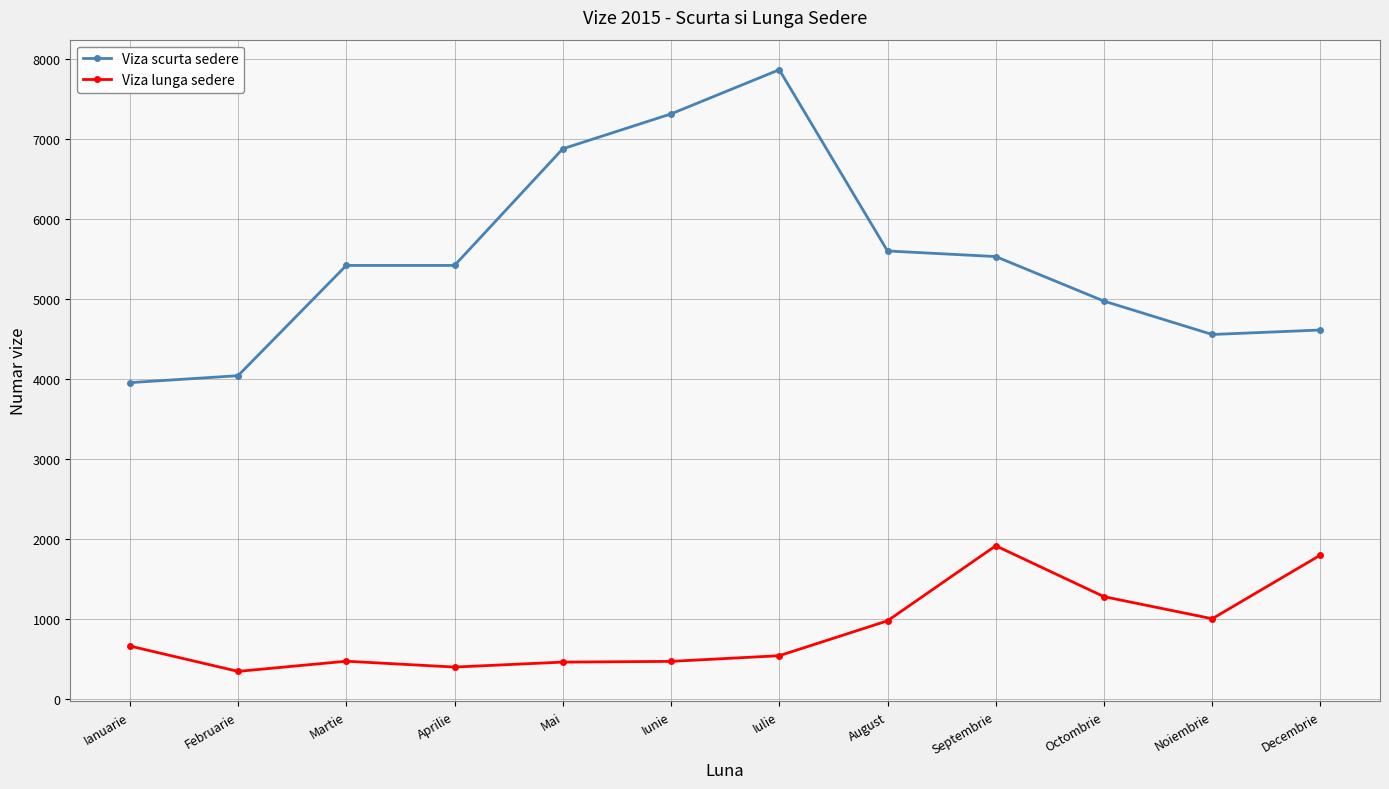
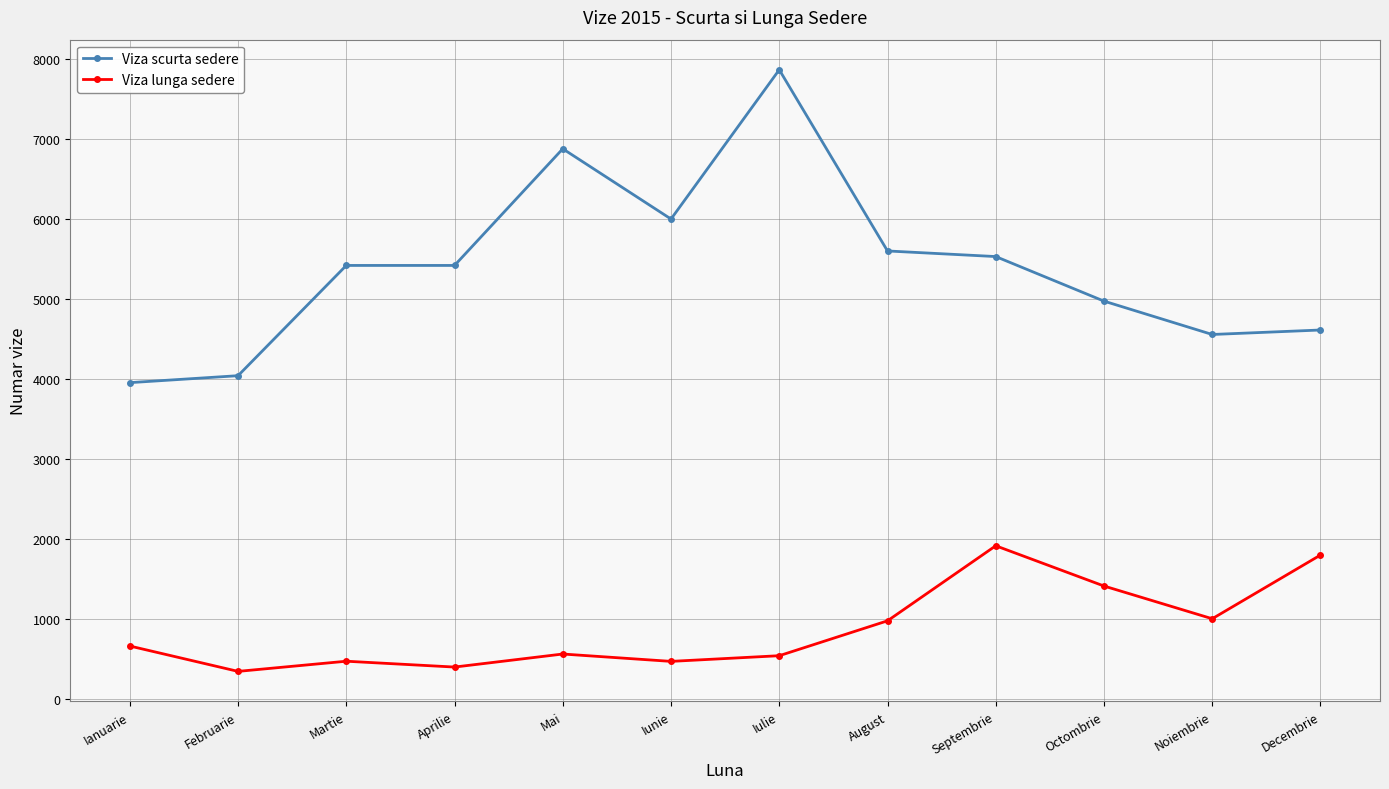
  {
    "Viza scurta sedere": {
      "Ianuarie": 4000,
      "Februarie": 4000,
      "Martie": 5400,
      "Aprilie": 5400,
      "Mai": 6900,
-     "Iunie": 7300,
+     "Iunie": 6000,
      "Iulie": 7900,
      "August": 5600,
      "Septembrie": 5500,
      "Octombrie": 5000,
      "Noiembrie": 4600,
      "Decembrie": 4600
    },
    "Viza lunga sedere": {
      "Ianuarie": 700,
      "Februarie": 300,
      "Martie": 500,
      "Aprilie": 400,
-     "Mai": 500,
+     "Mai": 600,
      "Iunie": 500,
      "Iulie": 500,
      "August": 1000,
      "Septembrie": 1900,
-     "Octombrie": 1300,
+     "Octombrie": 1400,
      "Noiembrie": 1000,
      "Decembrie": 1800
    }
  }
